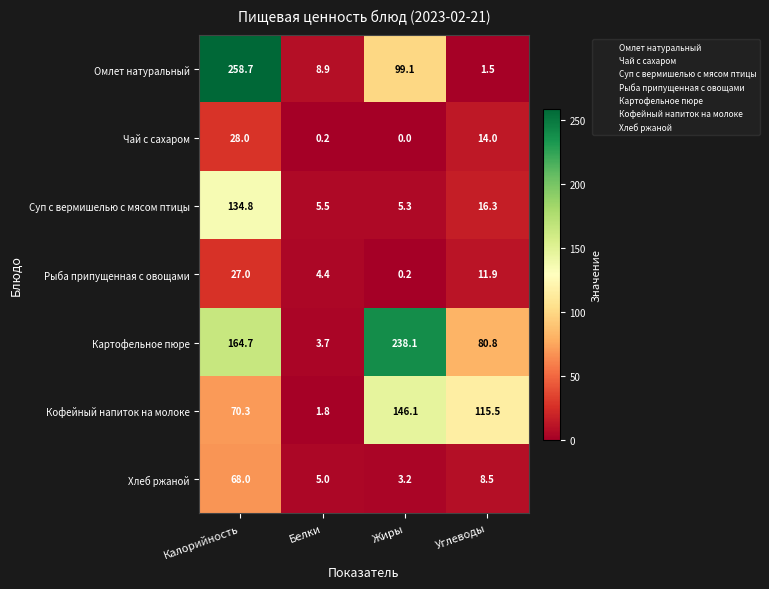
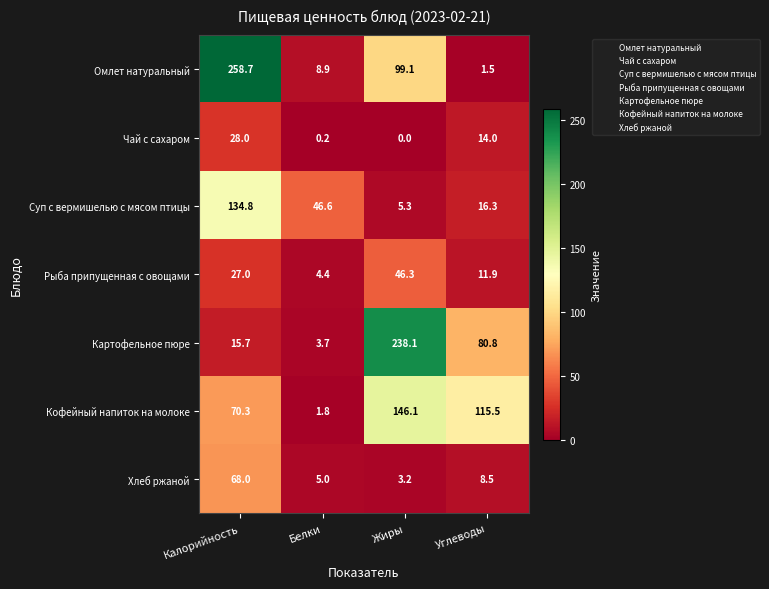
  {
    "Омлет натуральный": {
      "Калорийность": 258.7,
      "Белки": 8.9,
      "Жиры": 99.1,
      "Углеводы": 1.5
    },
    "Чай с сахаром": {
      "Калорийность": 28.0,
      "Белки": 0.2,
      "Жиры": 0.0,
      "Углеводы": 14.0
    },
    "Суп с вермишелью с мясом птицы": {
      "Калорийность": 134.8,
-     "Белки": 5.5,
+     "Белки": 46.6,
      "Жиры": 5.3,
      "Углеводы": 16.3
    },
    "Рыба припущенная с овощами": {
      "Калорийность": 27.0,
      "Белки": 4.4,
-     "Жиры": 0.2,
+     "Жиры": 46.3,
      "Углеводы": 11.9
    },
    "Картофельное пюре": {
-     "Калорийность": 164.7,
+     "Калорийность": 15.7,
      "Белки": 3.7,
      "Жиры": 238.1,
      "Углеводы": 80.8
    },
    "Кофейный напиток на молоке": {
      "Калорийность": 70.3,
      "Белки": 1.8,
      "Жиры": 146.1,
      "Углеводы": 115.5
    },
    "Хлеб ржаной": {
      "Калорийность": 68.0,
      "Белки": 5.0,
      "Жиры": 3.2,
      "Углеводы": 8.5
    }
  }
